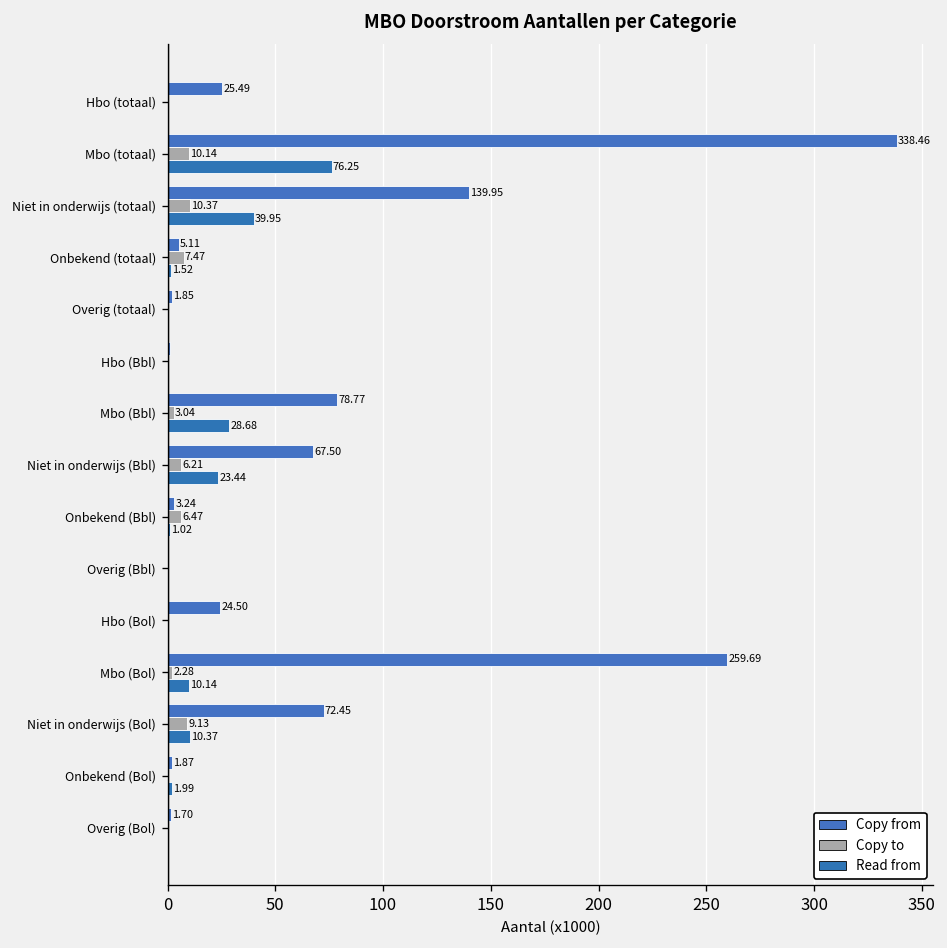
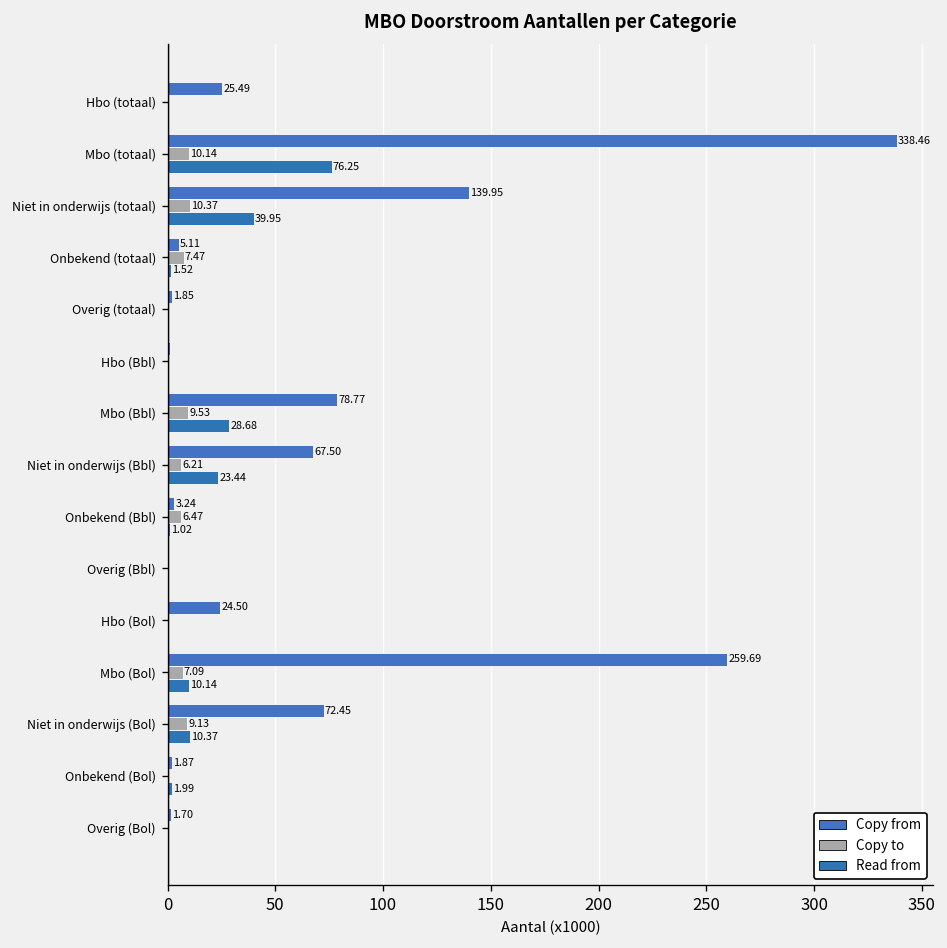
  {
    "Copy to": {
      "Mbo (totaal)": 10.14,
      "Niet in onderwijs (totaal)": 10.37,
      "Onbekend (totaal)": 7.47,
-     "Mbo (Bbl)": 3.04,
+     "Mbo (Bbl)": 9.53,
      "Niet in onderwijs (Bbl)": 6.21,
      "Onbekend (Bbl)": 6.47,
-     "Mbo (Bol)": 2.28,
+     "Mbo (Bol)": 7.09,
      "Niet in onderwijs (Bol)": 9.13
    }
  }
